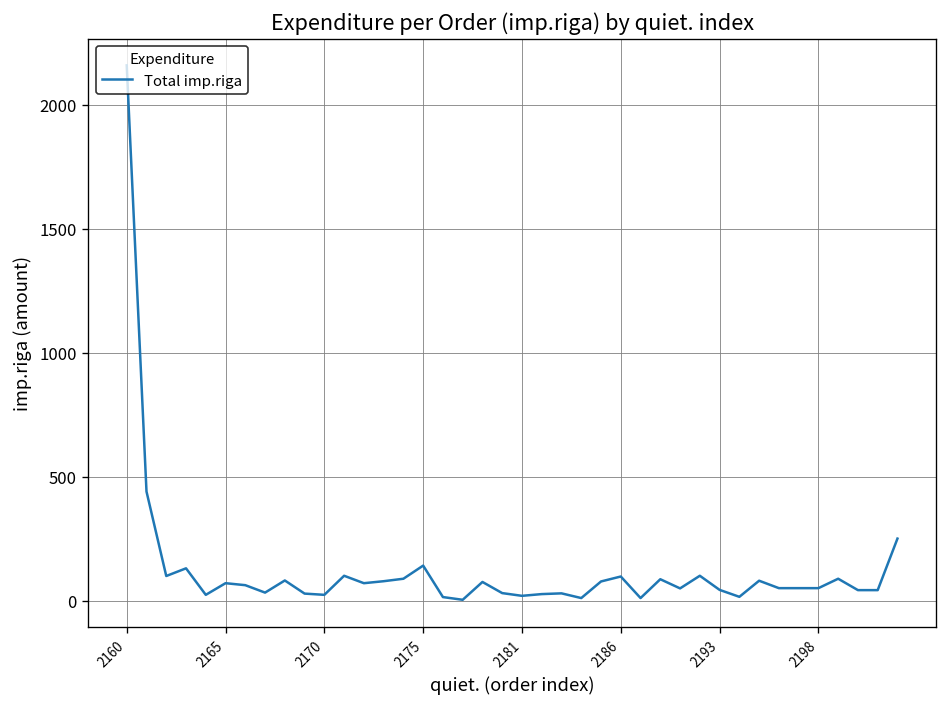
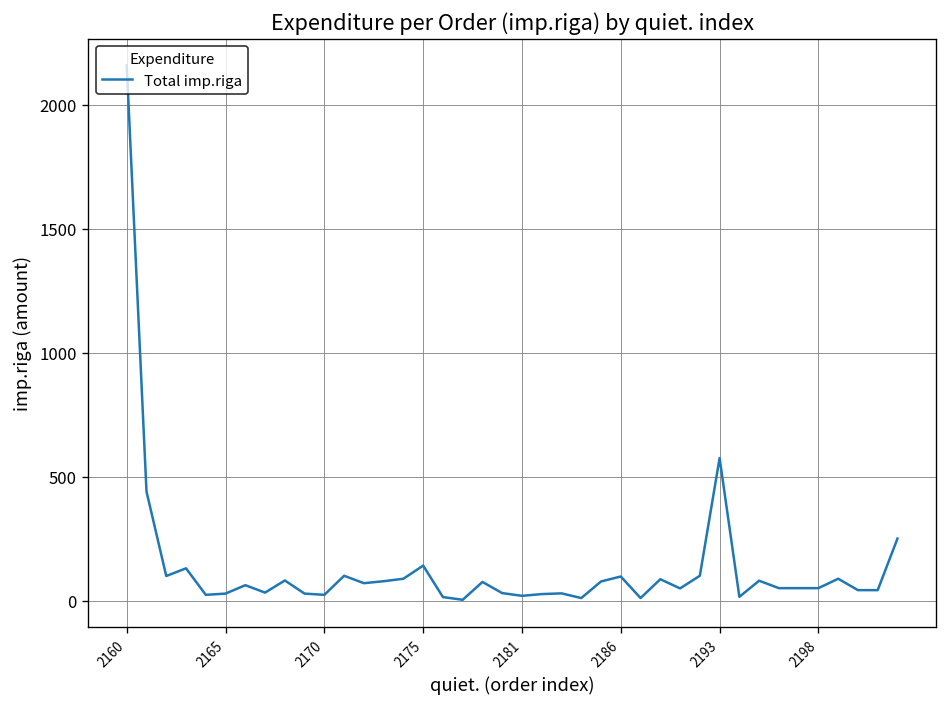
  {
-   "2165": 70,
+   "2165": 30,
    "2170": 20,
    "2175": 140,
    "2181": 20,
    "2186": 100,
-   "2193": 40,
+   "2193": 580,
    "2198": 50
  }
